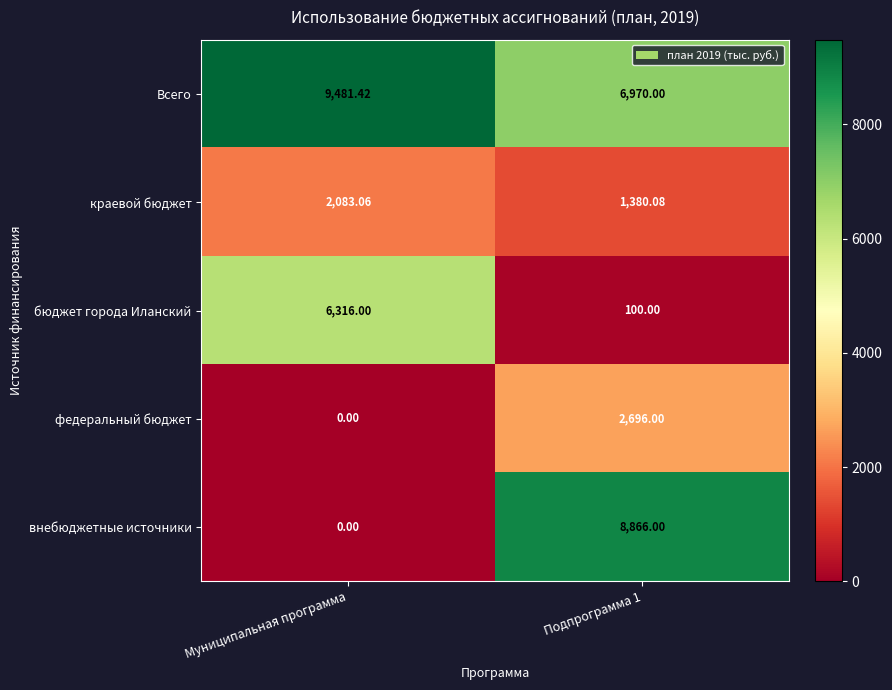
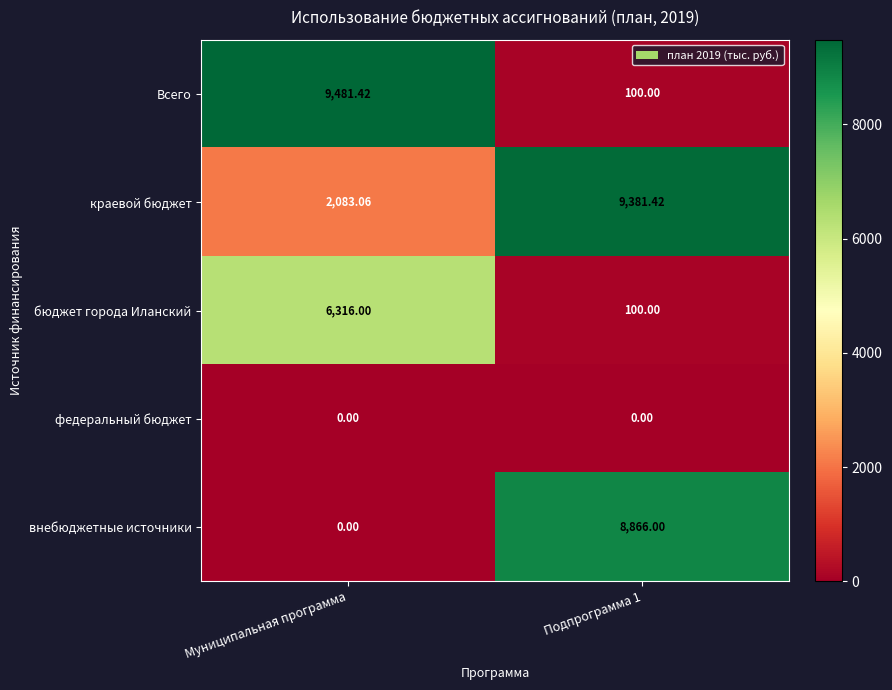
  {
    "Всего": {
      "Муниципальная программа": "9,481.42",
-     "Подпрограмма 1": "6,970.00"
+     "Подпрограмма 1": "100.00"
    },
    "краевой бюджет": {
      "Муниципальная программа": "2,083.06",
-     "Подпрограмма 1": "1,380.08"
+     "Подпрограмма 1": "9,381.42"
    },
    "бюджет города Иланский": {
      "Муниципальная программа": "6,316.00",
      "Подпрограмма 1": "100.00"
    },
    "федеральный бюджет": {
      "Муниципальная программа": "0.00",
-     "Подпрограмма 1": "2,696.00"
+     "Подпрограмма 1": "0.00"
    },
    "внебюджетные источники": {
      "Муниципальная программа": "0.00",
      "Подпрограмма 1": "8,866.00"
    }
  }
